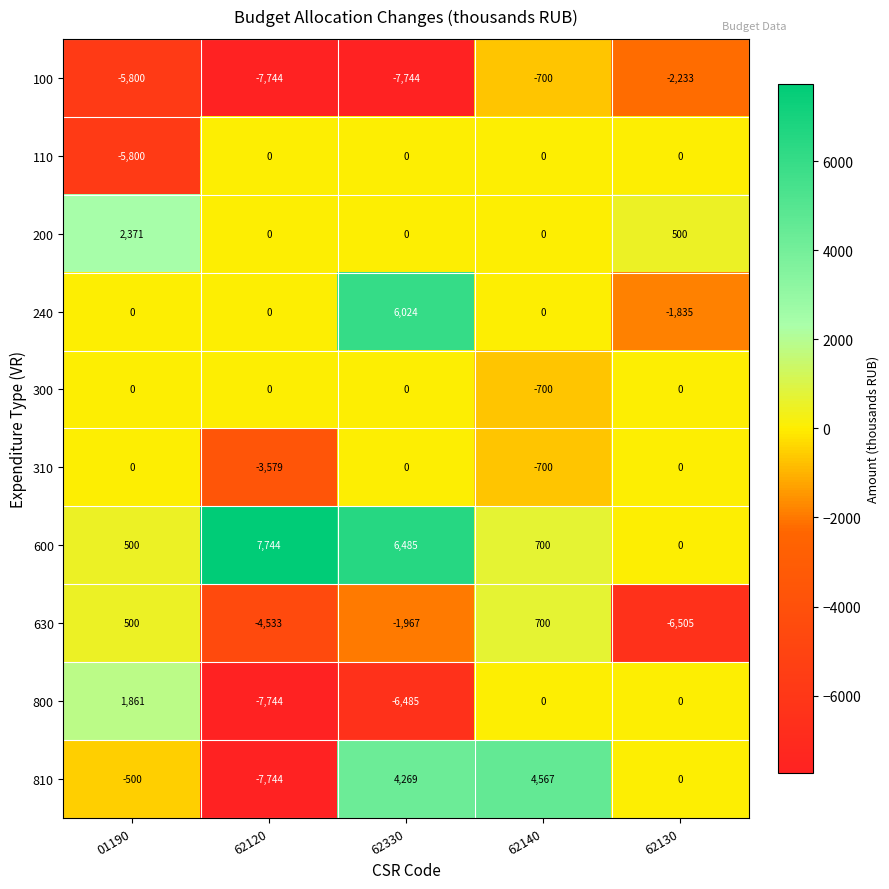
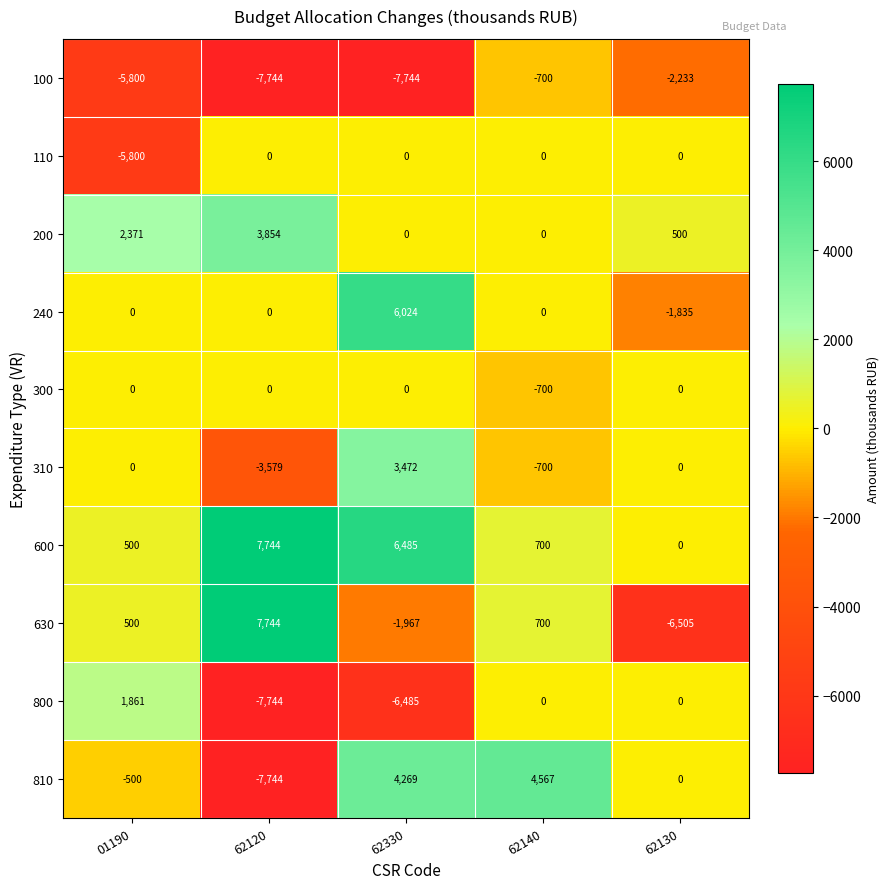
  {
    "100": {
      "01190": "-5,800",
      "62120": "-7,744",
      "62330": "-7,744",
      "62140": "-700",
      "62130": "-2,233"
    },
    "110": {
      "01190": "-5,800",
      "62120": "0",
      "62330": "0",
      "62140": "0",
      "62130": "0"
    },
    "200": {
      "01190": "2,371",
-     "62120": "0",
+     "62120": "3,854",
      "62330": "0",
      "62140": "0",
      "62130": "500"
    },
    "240": {
      "01190": "0",
      "62120": "0",
      "62330": "6,024",
      "62140": "0",
      "62130": "-1,835"
    },
    "300": {
      "01190": "0",
      "62120": "0",
      "62330": "0",
      "62140": "-700",
      "62130": "0"
    },
    "310": {
      "01190": "0",
      "62120": "-3,579",
-     "62330": "0",
+     "62330": "3,472",
      "62140": "-700",
      "62130": "0"
    },
    "600": {
      "01190": "500",
      "62120": "7,744",
      "62330": "6,485",
      "62140": "700",
      "62130": "0"
    },
    "630": {
      "01190": "500",
-     "62120": "-4,533",
+     "62120": "7,744",
      "62330": "-1,967",
      "62140": "700",
      "62130": "-6,505"
    },
    "800": {
      "01190": "1,861",
      "62120": "-7,744",
      "62330": "-6,485",
      "62140": "0",
      "62130": "0"
    },
    "810": {
      "01190": "-500",
      "62120": "-7,744",
      "62330": "4,269",
      "62140": "4,567",
      "62130": "0"
    }
  }
